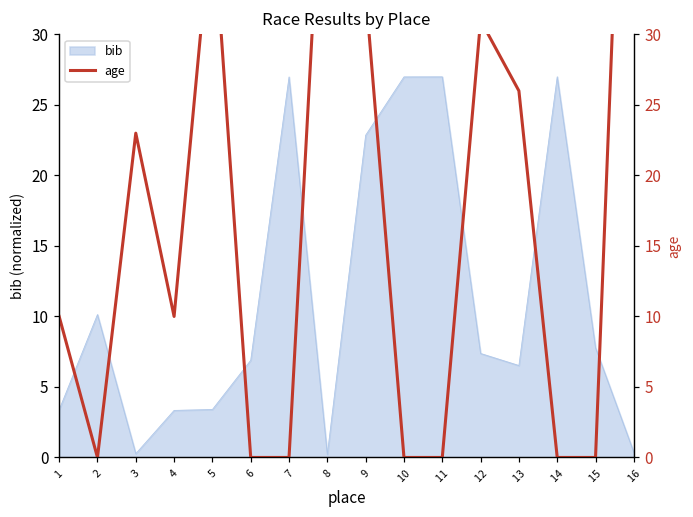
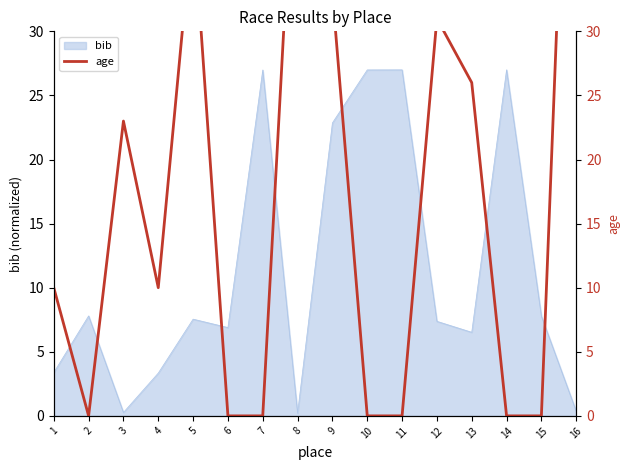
  {
    "bib": {
      "1": 3.4,
-     "2": 10.1,
+     "2": 7.8,
      "3": 0.3,
      "4": 3.3,
-     "5": 3.4,
+     "5": 7.5,
      "6": 6.9,
      "7": 27.0,
      "8": 0.2,
      "9": 22.9,
      "10": 27.0,
      "11": 27.0,
      "12": 7.4,
      "13": 6.5,
      "14": 27.0,
      "15": 7.8,
      "16": 0.4
    },
    "age": {
      "1": 10.0,
      "2": 0.0,
      "3": 23.0,
      "4": 10.0,
      "6": 0.0,
      "7": 0.0,
      "10": 0.0,
      "11": 0.0,
      "13": 26.0,
      "14": 0.0,
      "15": 0.0
    }
  }
